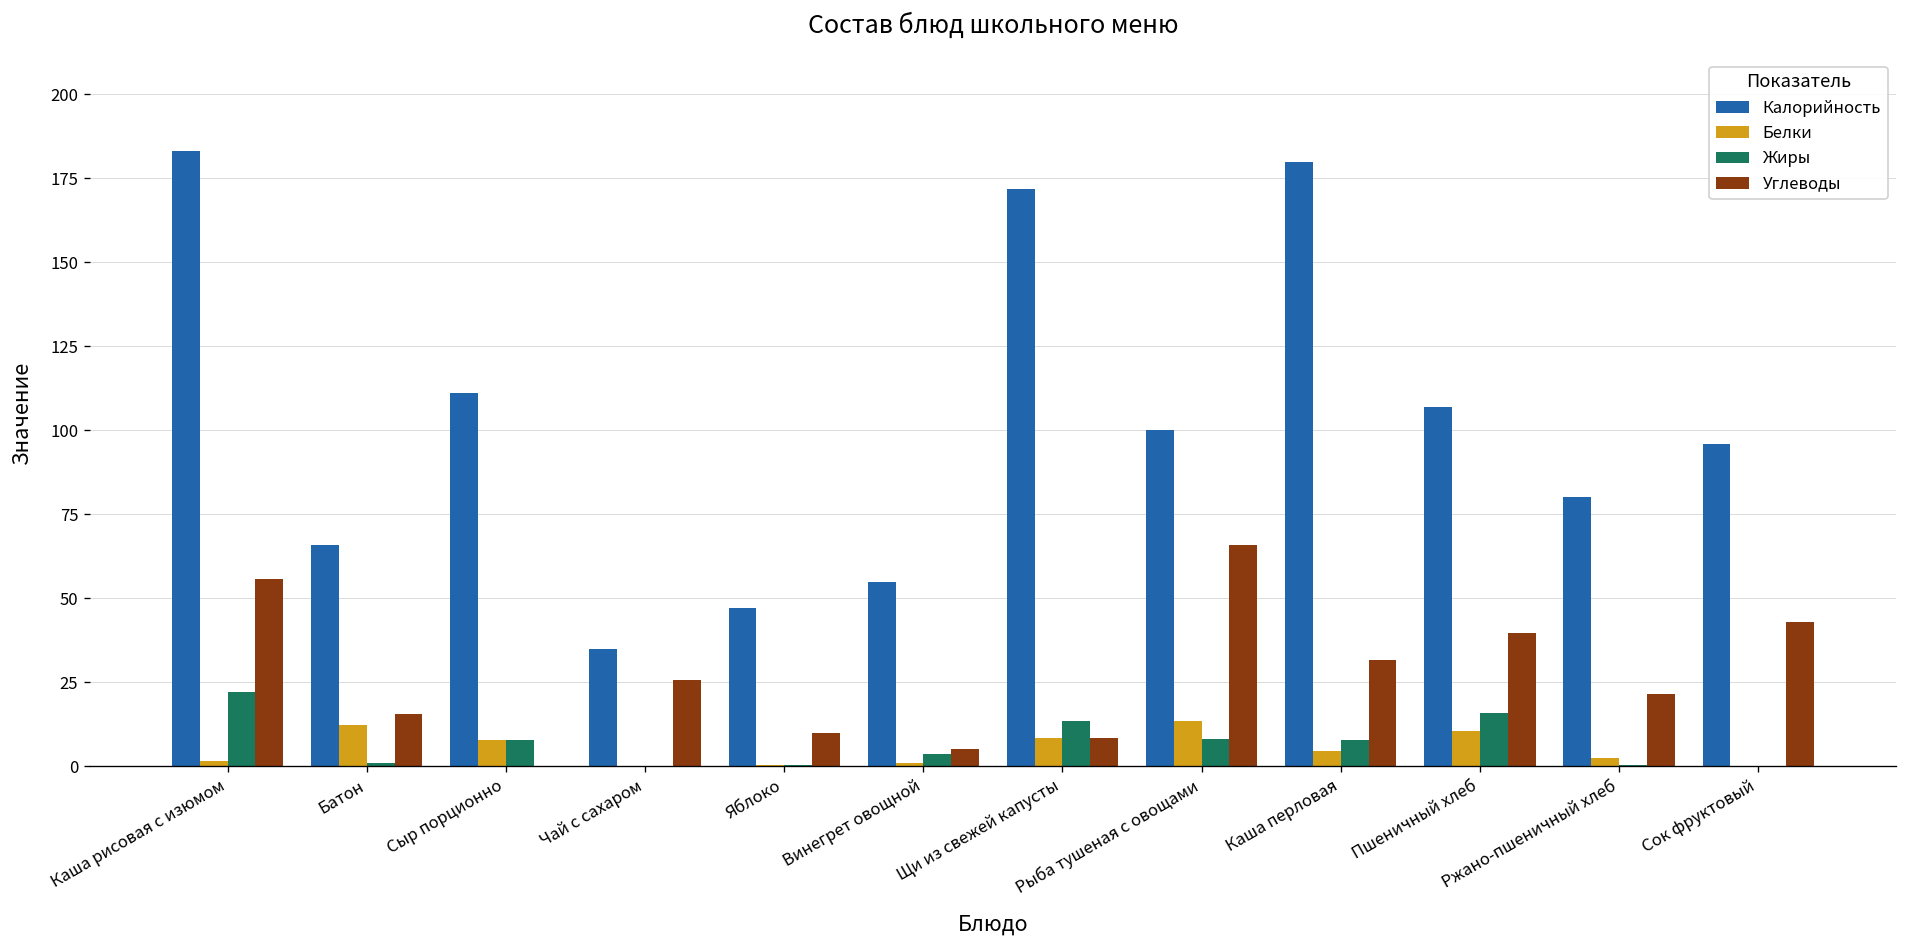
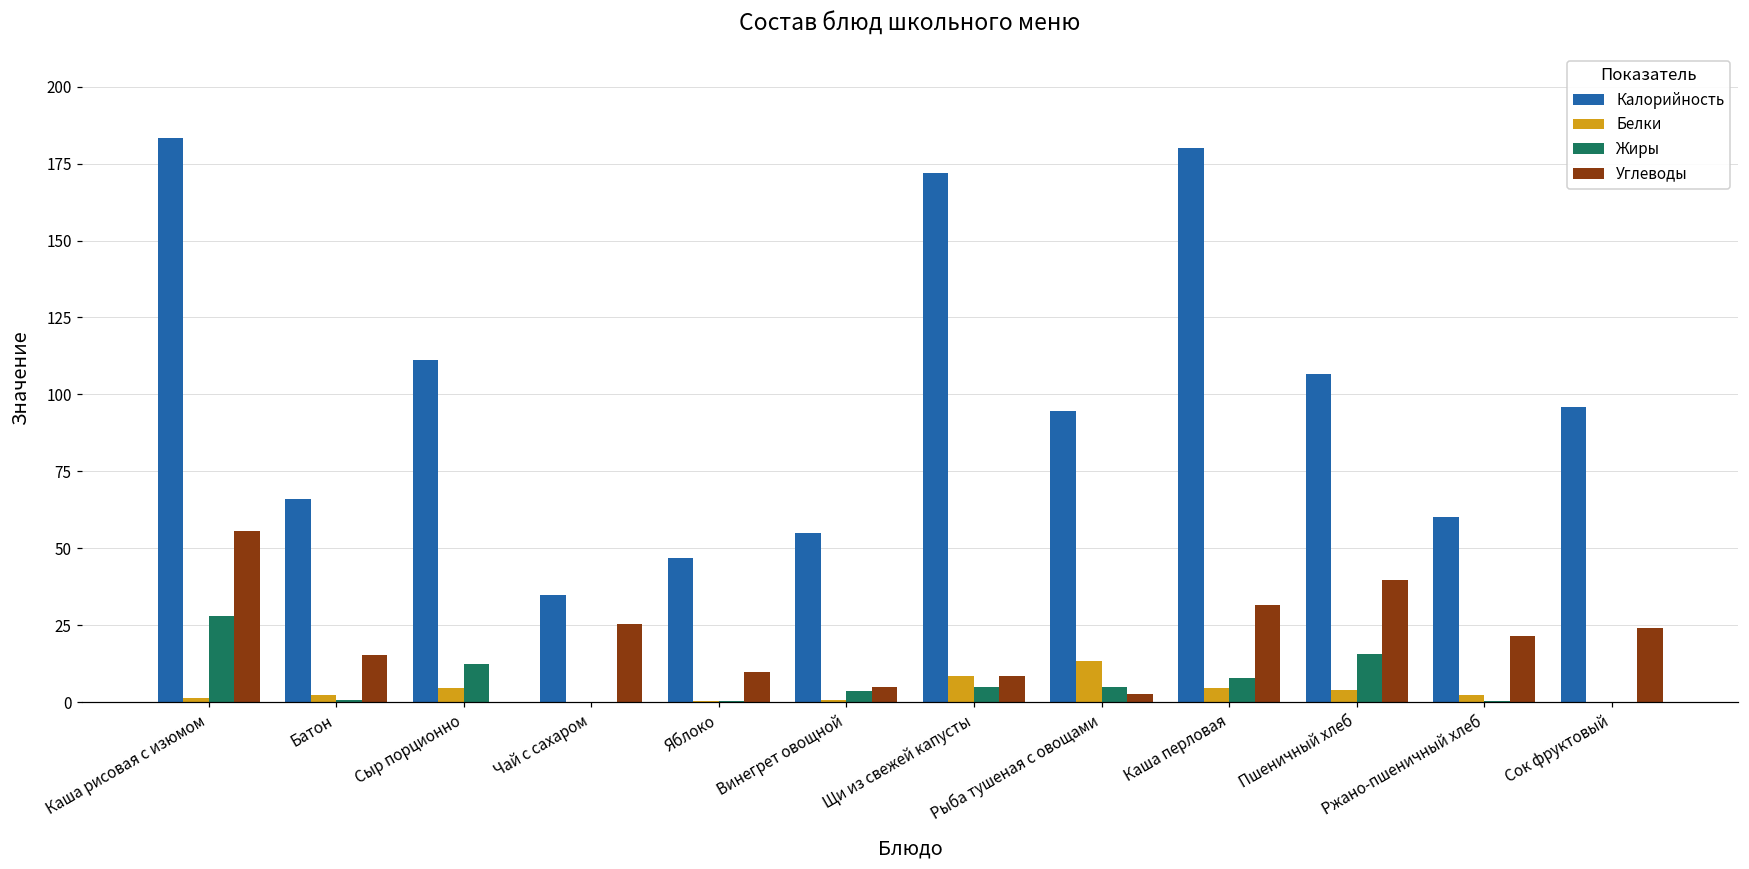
  {
    "Калорийность": {
      "Каша рисовая с изюмом": 183,
      "Батон": 66,
      "Сыр порционно": 111,
      "Чай с сахаром": 35,
      "Яблоко": 47,
      "Винегрет овощной": 55,
      "Щи из свежей капусты": 172,
-     "Рыба тушеная с овощами": 100,
+     "Рыба тушеная с овощами": 95,
      "Каша перловая": 180,
      "Пшеничный хлеб": 107,
-     "Ржано-пшеничный хлеб": 80,
+     "Ржано-пшеничный хлеб": 60,
      "Сок фруктовый": 96
    },
    "Белки": {
      "Каша рисовая с изюмом": 1,
-     "Батон": 12,
-     "Сыр порционно": 8,
+     "Батон": 2,
+     "Сыр порционно": 5,
      "Щи из свежей капусты": 8,
      "Рыба тушеная с овощами": 13,
      "Каша перловая": 5,
-     "Пшеничный хлеб": 10,
+     "Пшеничный хлеб": 4,
      "Ржано-пшеничный хлеб": 2,
      "Сок фруктовый": 0
    },
    "Жиры": {
-     "Каша рисовая с изюмом": 22,
-     "Сыр порционно": 8,
+     "Каша рисовая с изюмом": 28,
+     "Сыр порционно": 12,
      "Винегрет овощной": 4,
-     "Щи из свежей капусты": 13,
-     "Рыба тушеная с овощами": 8,
+     "Щи из свежей капусты": 5,
+     "Рыба тушеная с овощами": 5,
      "Каша перловая": 8,
      "Пшеничный хлеб": 16,
      "Сок фруктовый": 0
    },
    "Углеводы": {
      "Каша рисовая с изюмом": 56,
      "Батон": 15,
      "Сыр порционно": 0,
      "Чай с сахаром": 26,
      "Яблоко": 10,
      "Винегрет овощной": 5,
      "Щи из свежей капусты": 8,
-     "Рыба тушеная с овощами": 66,
+     "Рыба тушеная с овощами": 3,
      "Каша перловая": 32,
      "Пшеничный хлеб": 40,
      "Ржано-пшеничный хлеб": 22,
-     "Сок фруктовый": 43
+     "Сок фруктовый": 24
    }
  }
